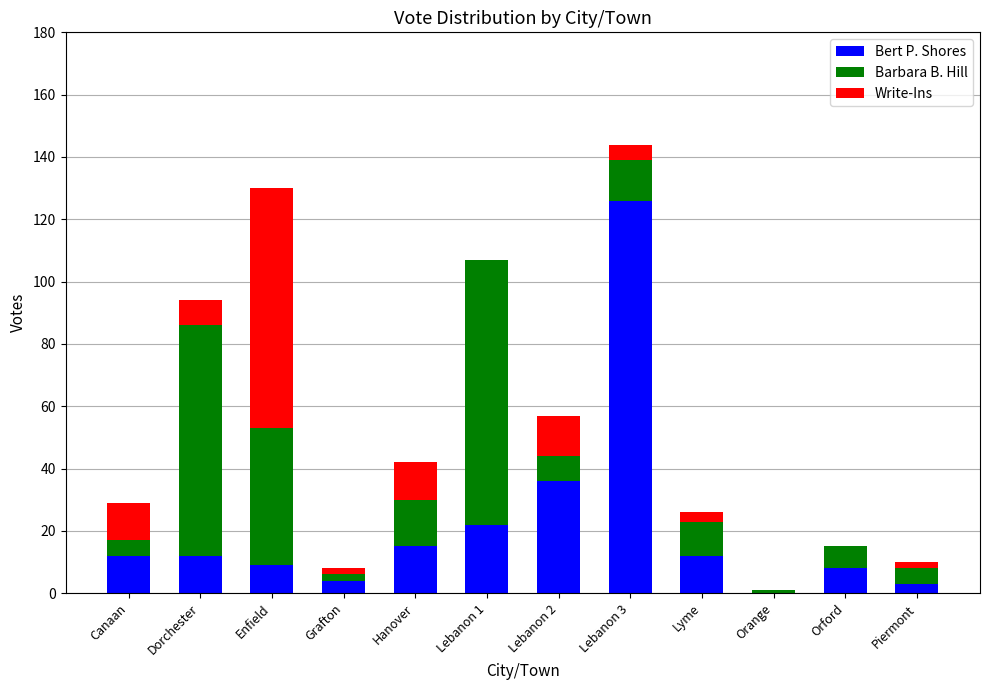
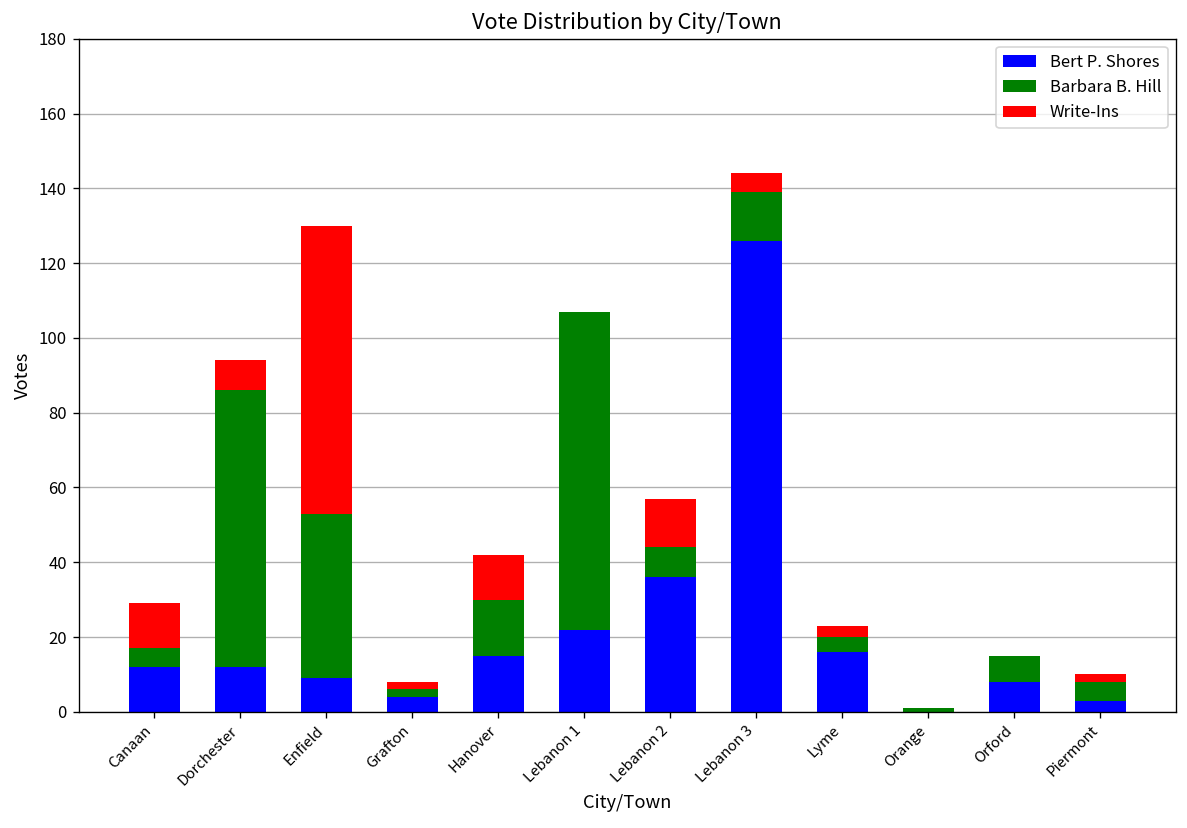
  {
    "Bert P. Shores": {
      "Canaan": 12,
      "Dorchester": 12,
      "Enfield": 9,
      "Grafton": 4,
      "Hanover": 15,
      "Lebanon 1": 22,
      "Lebanon 2": 36,
      "Lebanon 3": 126,
-     "Lyme": 12,
+     "Lyme": 16,
      "Orange": 0,
      "Orford": 8,
      "Piermont": 3
    },
    "Barbara B. Hill": {
      "Canaan": 5,
      "Dorchester": 74,
      "Enfield": 44,
      "Grafton": 2,
      "Hanover": 15,
      "Lebanon 1": 85,
      "Lebanon 2": 8,
      "Lebanon 3": 13,
-     "Lyme": 11,
+     "Lyme": 4,
      "Orange": 1,
      "Orford": 7,
      "Piermont": 5
    },
    "Write-Ins": {
      "Canaan": 12,
      "Dorchester": 8,
      "Enfield": 77,
      "Grafton": 2,
      "Hanover": 12,
      "Lebanon 1": 0,
      "Lebanon 2": 13,
      "Lebanon 3": 5,
      "Lyme": 3,
      "Orange": 0,
      "Orford": 0,
      "Piermont": 2
    }
  }
